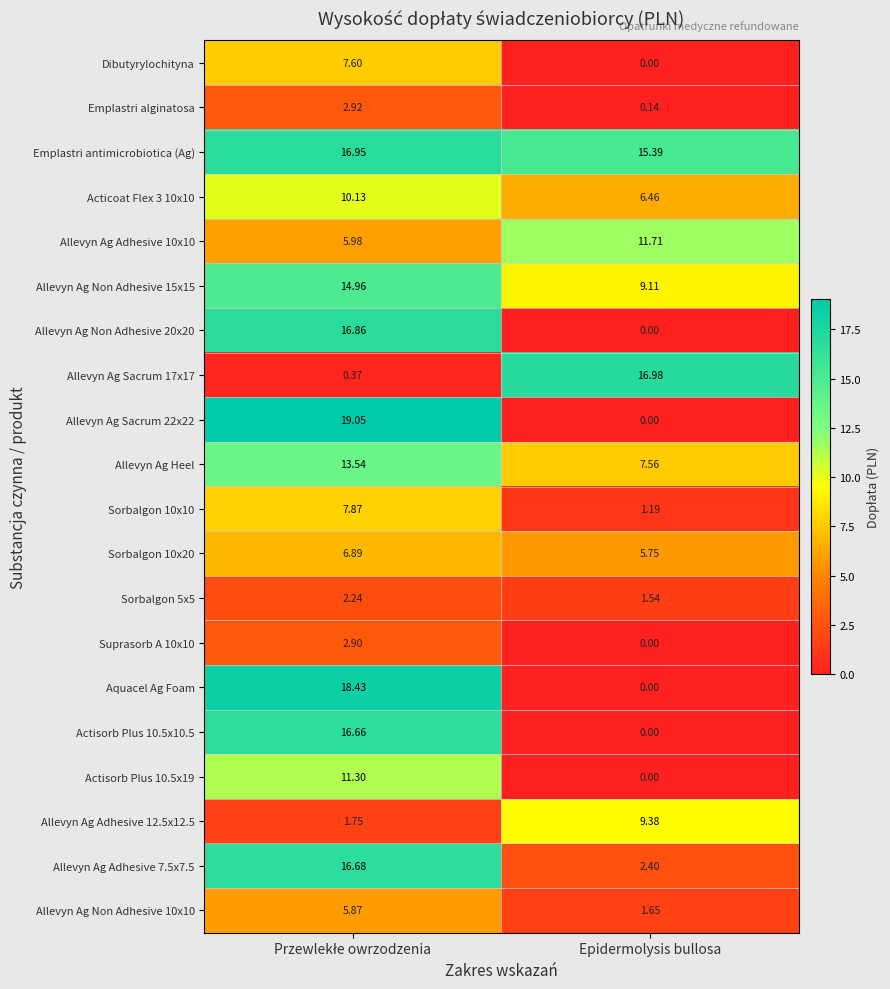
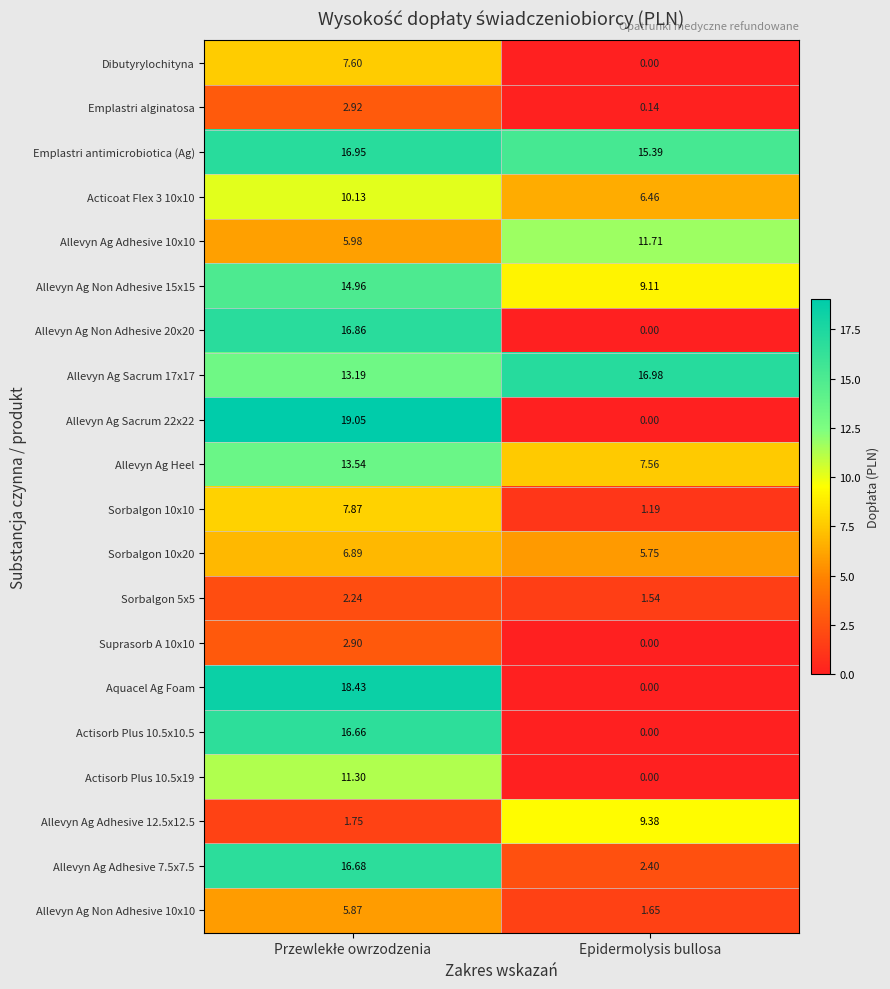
  {
    "Dibutyrylochityna": {
      "Przewlekłe owrzodzenia": 7.60,
      "Epidermolysis bullosa": 0.00
    },
    "Emplastri alginatosa": {
      "Przewlekłe owrzodzenia": 2.92,
      "Epidermolysis bullosa": 0.14
    },
    "Emplastri antimicrobiotica (Ag)": {
      "Przewlekłe owrzodzenia": 16.95,
      "Epidermolysis bullosa": 15.39
    },
    "Acticoat Flex 3 10x10": {
      "Przewlekłe owrzodzenia": 10.13,
      "Epidermolysis bullosa": 6.46
    },
    "Allevyn Ag Adhesive 10x10": {
      "Przewlekłe owrzodzenia": 5.98,
      "Epidermolysis bullosa": 11.71
    },
    "Allevyn Ag Non Adhesive 15x15": {
      "Przewlekłe owrzodzenia": 14.96,
      "Epidermolysis bullosa": 9.11
    },
    "Allevyn Ag Non Adhesive 20x20": {
      "Przewlekłe owrzodzenia": 16.86,
      "Epidermolysis bullosa": 0.00
    },
    "Allevyn Ag Sacrum 17x17": {
-     "Przewlekłe owrzodzenia": 0.37,
+     "Przewlekłe owrzodzenia": 13.19,
      "Epidermolysis bullosa": 16.98
    },
    "Allevyn Ag Sacrum 22x22": {
      "Przewlekłe owrzodzenia": 19.05,
      "Epidermolysis bullosa": 0.00
    },
    "Allevyn Ag Heel": {
      "Przewlekłe owrzodzenia": 13.54,
      "Epidermolysis bullosa": 7.56
    },
    "Sorbalgon 10x10": {
      "Przewlekłe owrzodzenia": 7.87,
      "Epidermolysis bullosa": 1.19
    },
    "Sorbalgon 10x20": {
      "Przewlekłe owrzodzenia": 6.89,
      "Epidermolysis bullosa": 5.75
    },
    "Sorbalgon 5x5": {
      "Przewlekłe owrzodzenia": 2.24,
      "Epidermolysis bullosa": 1.54
    },
    "Suprasorb A 10x10": {
      "Przewlekłe owrzodzenia": 2.90,
      "Epidermolysis bullosa": 0.00
    },
    "Aquacel Ag Foam": {
      "Przewlekłe owrzodzenia": 18.43,
      "Epidermolysis bullosa": 0.00
    },
    "Actisorb Plus 10.5x10.5": {
      "Przewlekłe owrzodzenia": 16.66,
      "Epidermolysis bullosa": 0.00
    },
    "Actisorb Plus 10.5x19": {
      "Przewlekłe owrzodzenia": 11.30,
      "Epidermolysis bullosa": 0.00
    },
    "Allevyn Ag Adhesive 12.5x12.5": {
      "Przewlekłe owrzodzenia": 1.75,
      "Epidermolysis bullosa": 9.38
    },
    "Allevyn Ag Adhesive 7.5x7.5": {
      "Przewlekłe owrzodzenia": 16.68,
      "Epidermolysis bullosa": 2.40
    },
    "Allevyn Ag Non Adhesive 10x10": {
      "Przewlekłe owrzodzenia": 5.87,
      "Epidermolysis bullosa": 1.65
    }
  }
